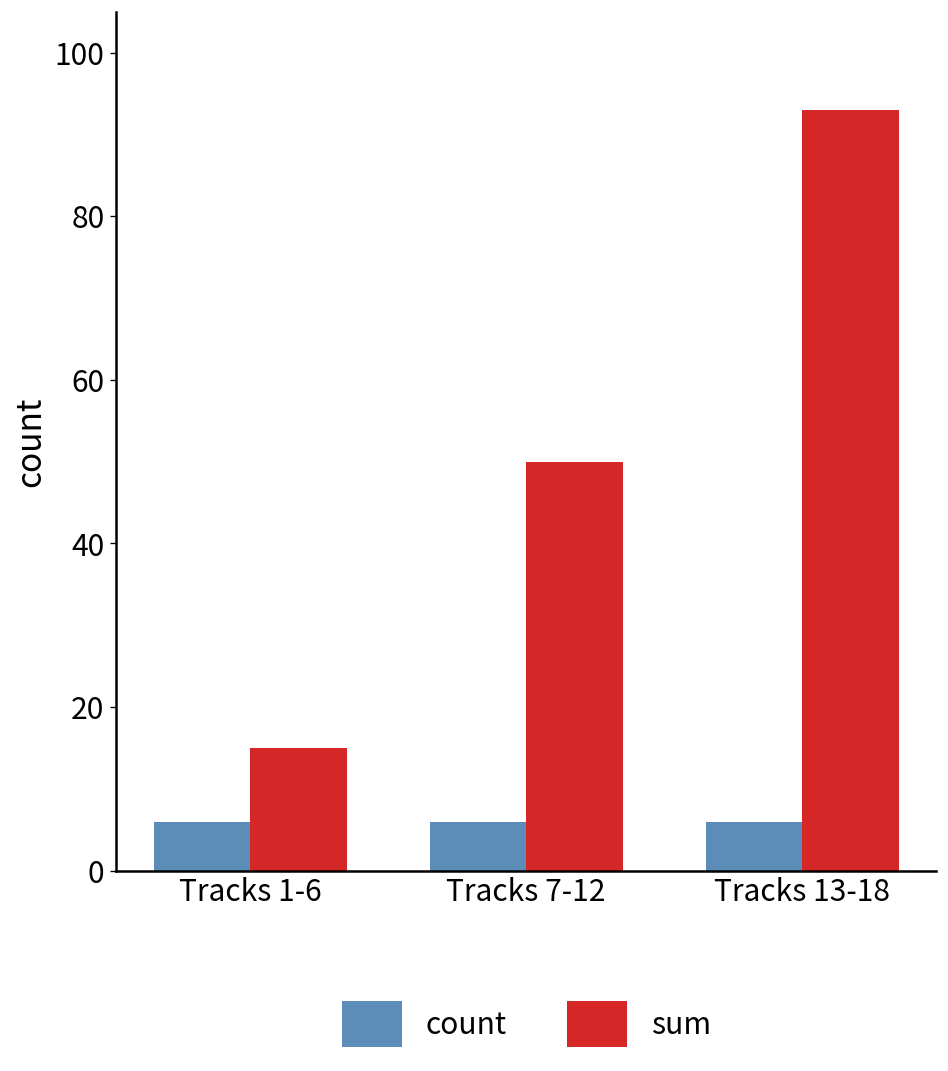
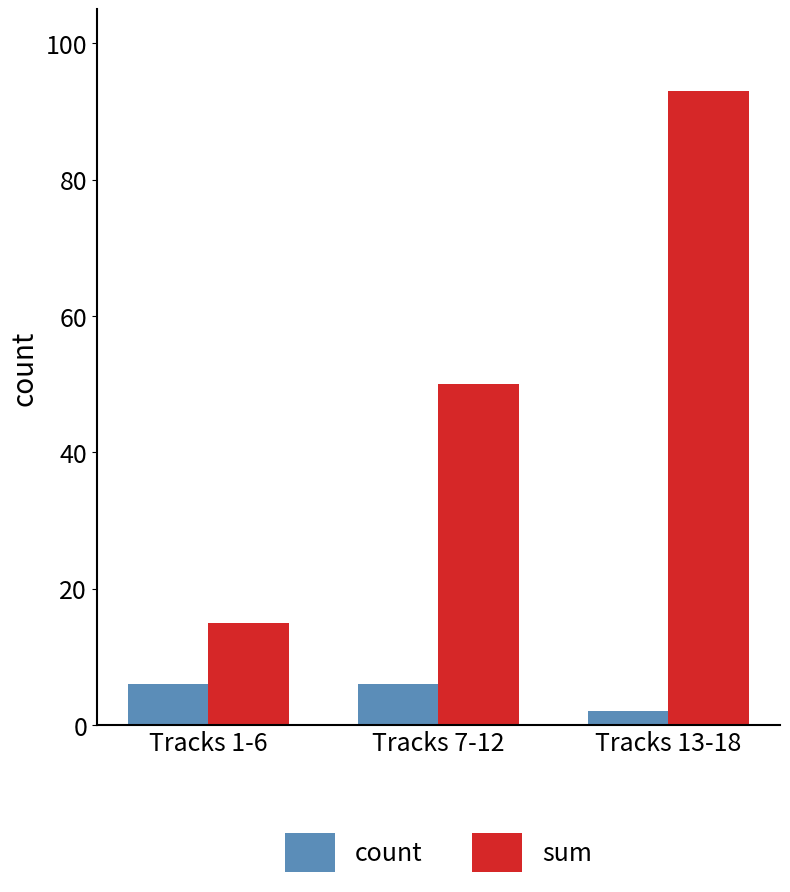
  {
    "count": {
      "Tracks 1-6": 6,
      "Tracks 7-12": 6,
-     "Tracks 13-18": 6
+     "Tracks 13-18": 2
    },
    "sum": {
      "Tracks 1-6": 15,
      "Tracks 7-12": 50,
      "Tracks 13-18": 93
    }
  }
